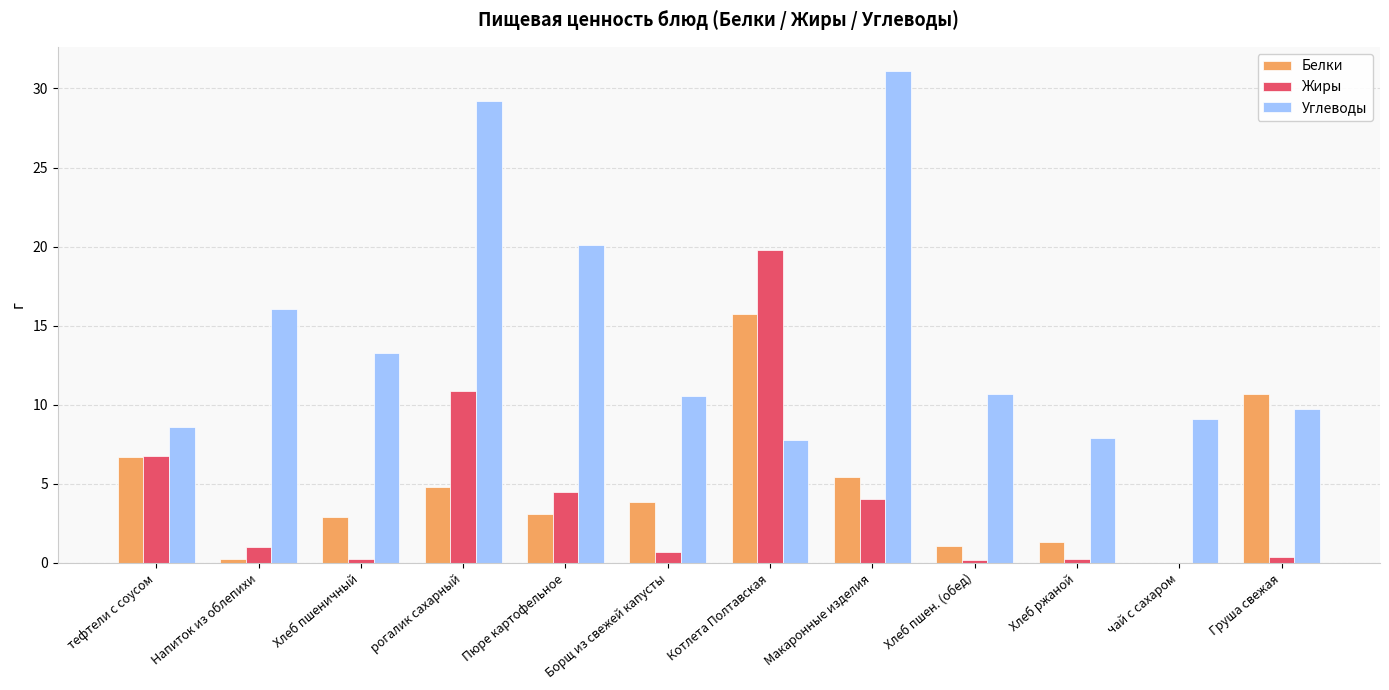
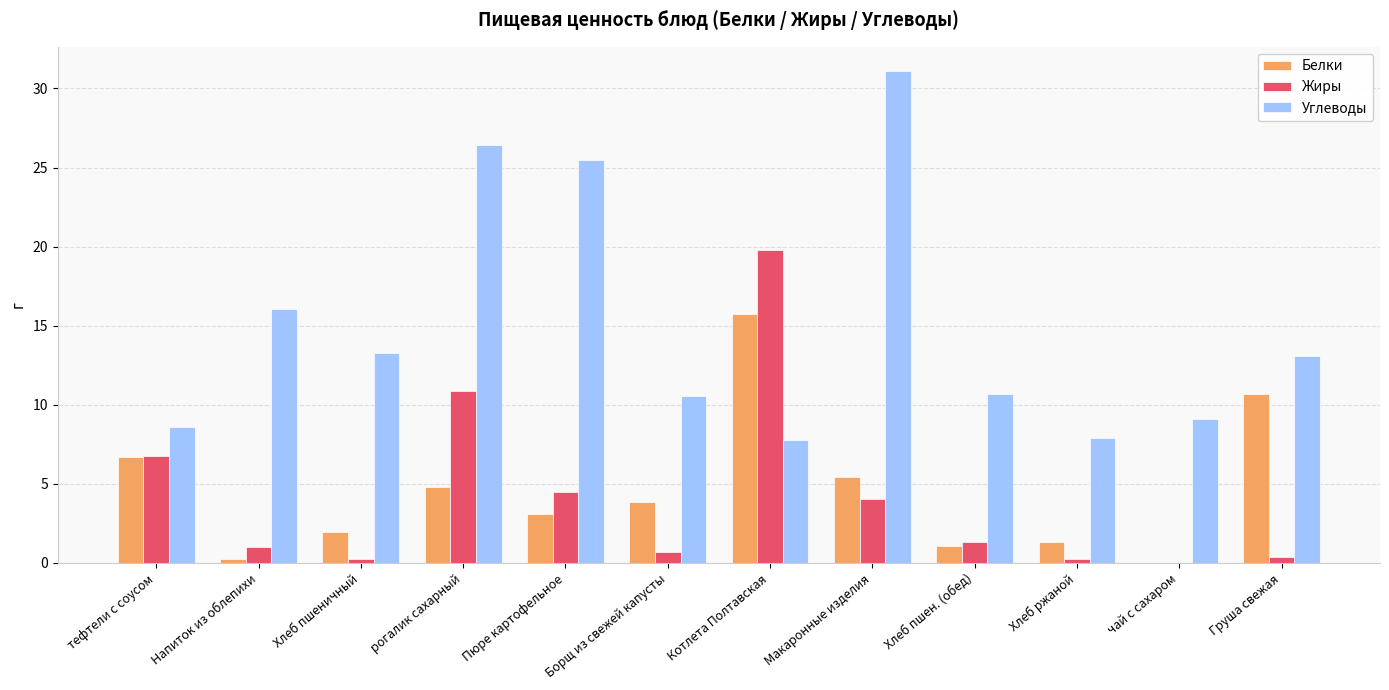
  {
    "Белки": {
      "тефтели с соусом": 6.7,
      "Напиток из облепихи": 0.2,
-     "Хлеб пшеничный": 2.9,
+     "Хлеб пшеничный": 2.0,
      "рогалик сахарный": 4.8,
      "Пюре картофельное": 3.1,
      "Борщ из свежей капусты": 3.9,
      "Котлета Полтавская": 15.8,
      "Макаронные изделия": 5.4,
      "Хлеб пшен. (обед)": 1.1,
      "Хлеб ржаной": 1.3,
      "чай с сахаром": 0.0,
      "Груша свежая": 10.7
    },
    "Жиры": {
      "тефтели с соусом": 6.8,
      "Напиток из облепихи": 1.0,
      "Хлеб пшеничный": 0.3,
      "рогалик сахарный": 10.9,
      "Пюре картофельное": 4.5,
      "Борщ из свежей капусты": 0.7,
      "Котлета Полтавская": 19.8,
      "Макаронные изделия": 4.1,
-     "Хлеб пшен. (обед)": 0.2,
+     "Хлеб пшен. (обед)": 1.3,
      "Хлеб ржаной": 0.2,
      "чай с сахаром": 0.0,
      "Груша свежая": 0.4
    },
    "Углеводы": {
      "тефтели с соусом": 8.6,
      "Напиток из облепихи": 16.1,
      "Хлеб пшеничный": 13.3,
-     "рогалик сахарный": 29.2,
-     "Пюре картофельное": 20.1,
+     "рогалик сахарный": 26.4,
+     "Пюре картофельное": 25.5,
      "Борщ из свежей капусты": 10.6,
      "Котлета Полтавская": 7.8,
      "Макаронные изделия": 31.1,
      "Хлеб пшен. (обед)": 10.7,
      "Хлеб ржаной": 7.9,
      "чай с сахаром": 9.1,
-     "Груша свежая": 9.7
+     "Груша свежая": 13.1
    }
  }
